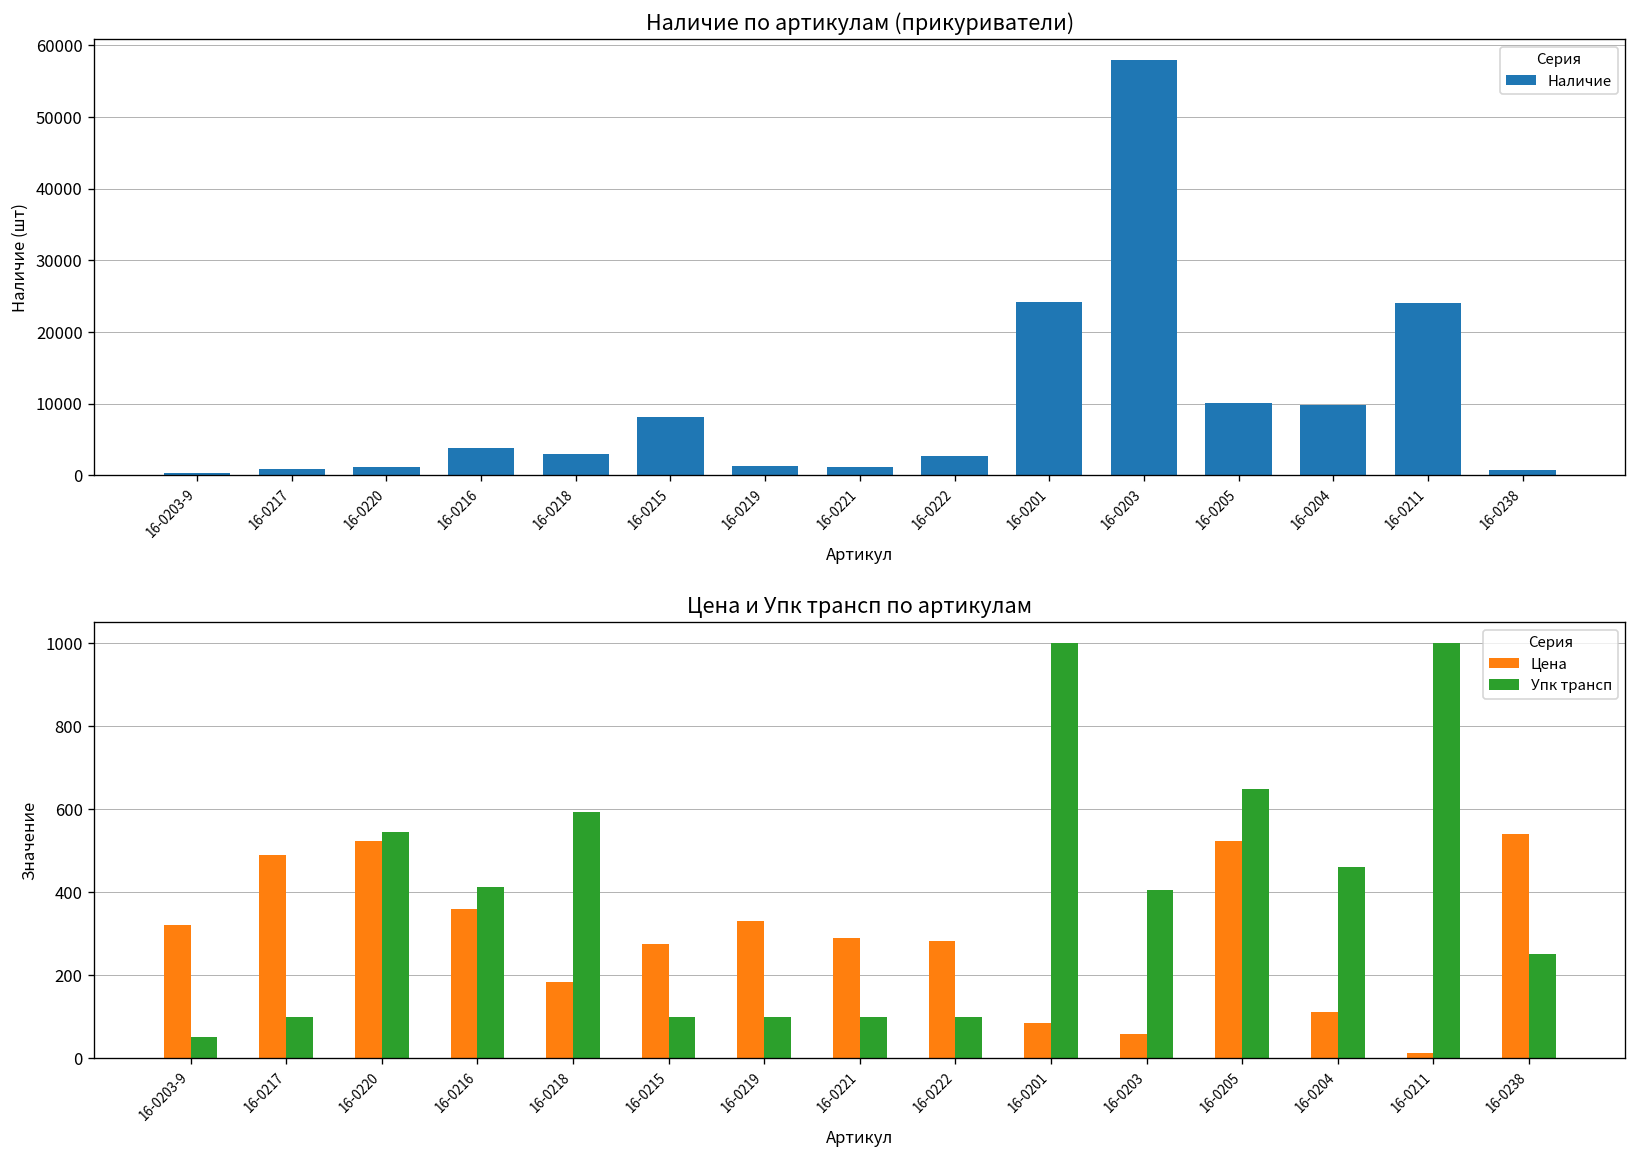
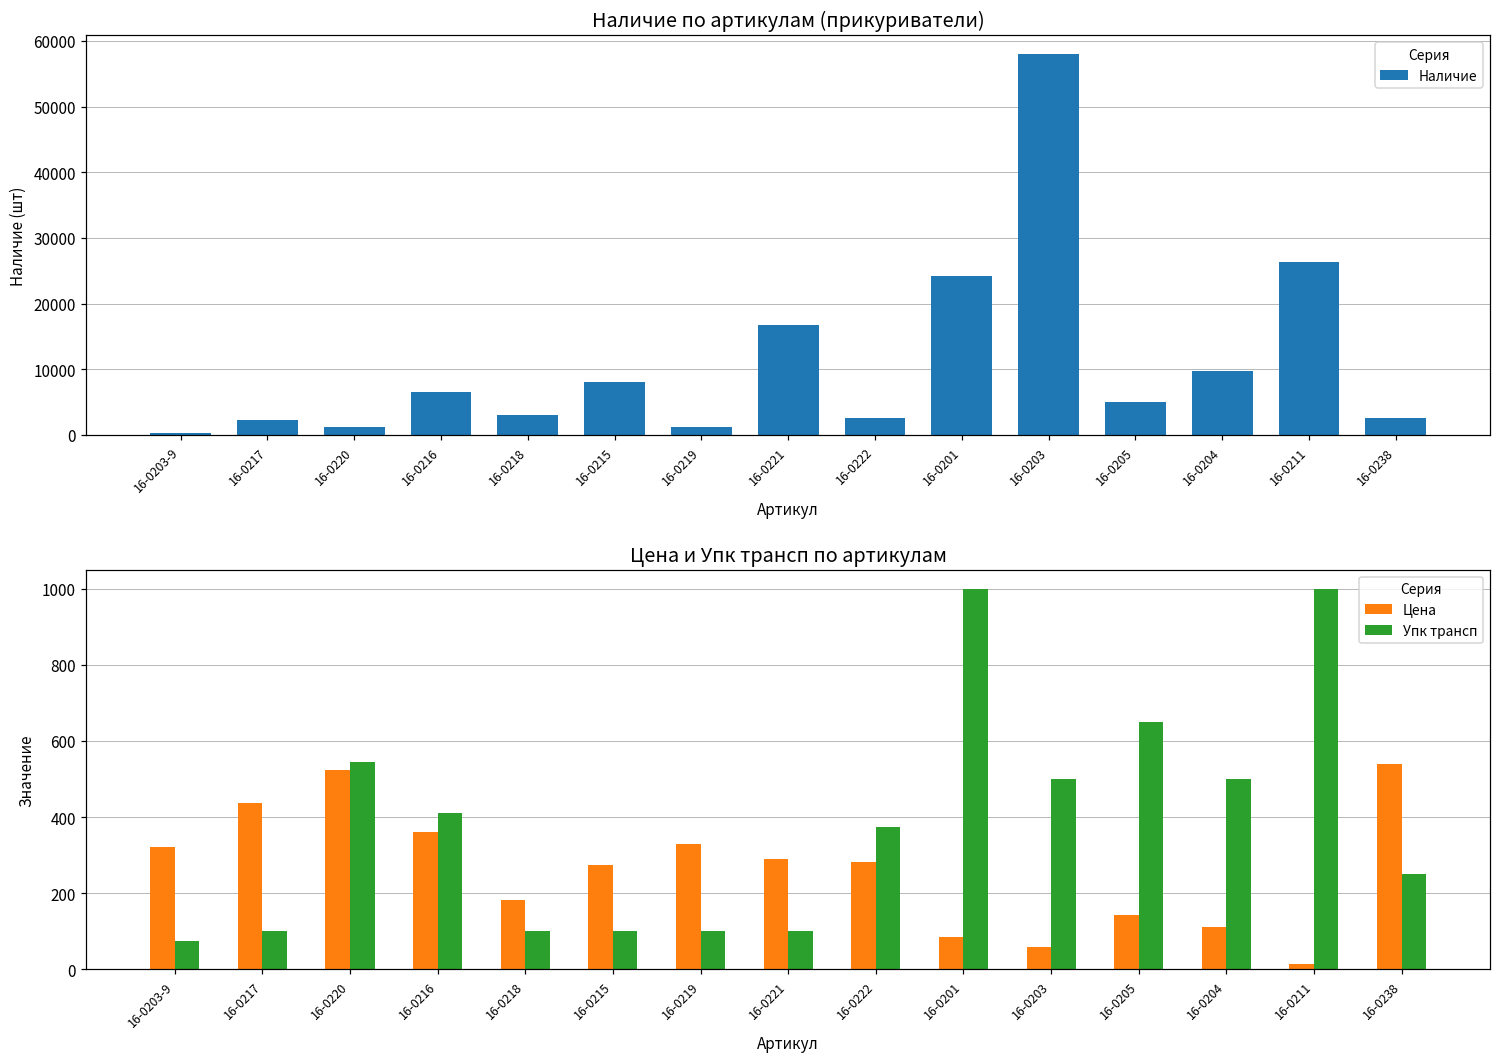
  {
    "Наличие по артикулам (прикуриватели)": {
-     "16-0217": 1000,
+     "16-0217": 2000,
      "16-0220": 1000,
-     "16-0216": 4000,
+     "16-0216": 7000,
      "16-0218": 3000,
      "16-0215": 8000,
      "16-0219": 1000,
-     "16-0221": 1000,
+     "16-0221": 17000,
      "16-0222": 3000,
      "16-0201": 24000,
      "16-0203": 58000,
-     "16-0205": 10000,
+     "16-0205": 5000,
      "16-0204": 10000,
-     "16-0211": 24000,
-     "16-0238": 1000
+     "16-0211": 26000,
+     "16-0238": 3000
    },
    "Цена и Упк трансп по артикулам": {
      "Цена": {
        "16-0203-9": 320,
-       "16-0217": 490,
+       "16-0217": 440,
        "16-0220": 520,
        "16-0216": 360,
        "16-0218": 180,
        "16-0215": 270,
        "16-0219": 330,
        "16-0221": 290,
        "16-0222": 280,
        "16-0201": 90,
        "16-0203": 60,
-       "16-0205": 520,
+       "16-0205": 140,
        "16-0204": 110,
        "16-0211": 10,
        "16-0238": 540
      },
      "Упк трансп": {
-       "16-0203-9": 50,
+       "16-0203-9": 80,
        "16-0217": 100,
        "16-0220": 540,
        "16-0216": 410,
-       "16-0218": 590,
+       "16-0218": 100,
        "16-0215": 100,
        "16-0219": 100,
        "16-0221": 100,
-       "16-0222": 100,
+       "16-0222": 370,
        "16-0201": 1000,
-       "16-0203": 410,
+       "16-0203": 500,
        "16-0205": 650,
-       "16-0204": 460,
+       "16-0204": 500,
        "16-0211": 1000,
        "16-0238": 250
      }
    }
  }
